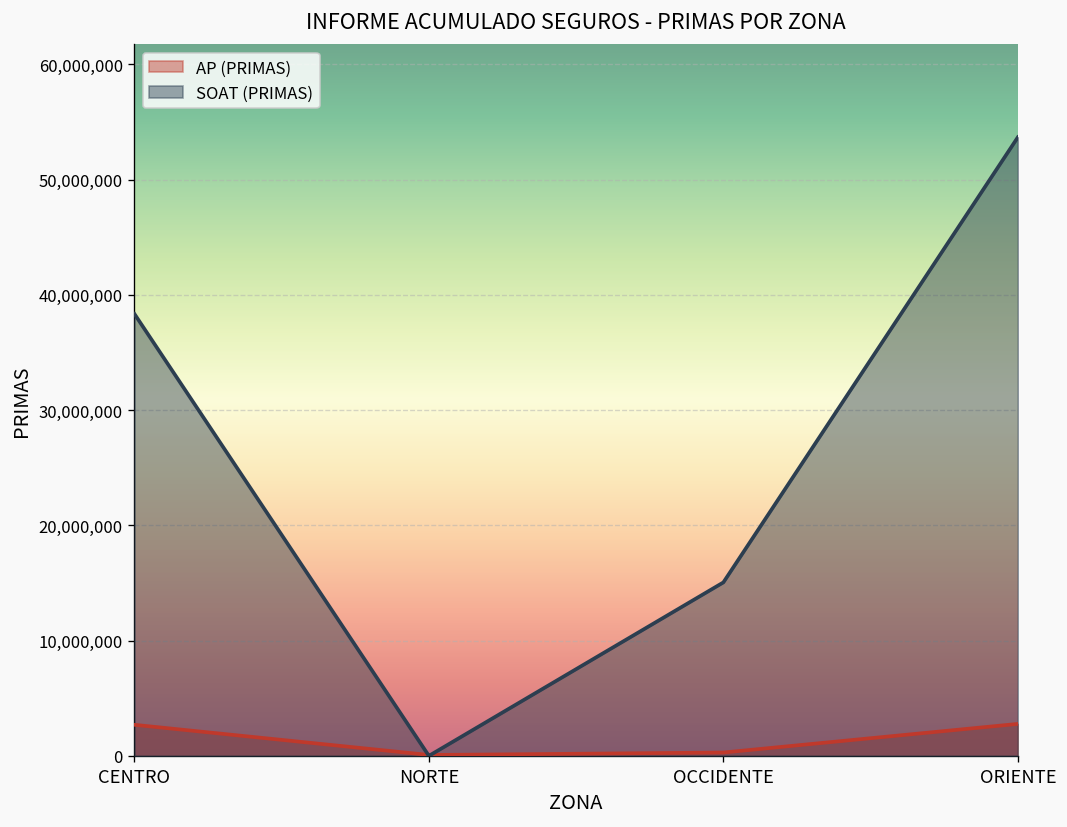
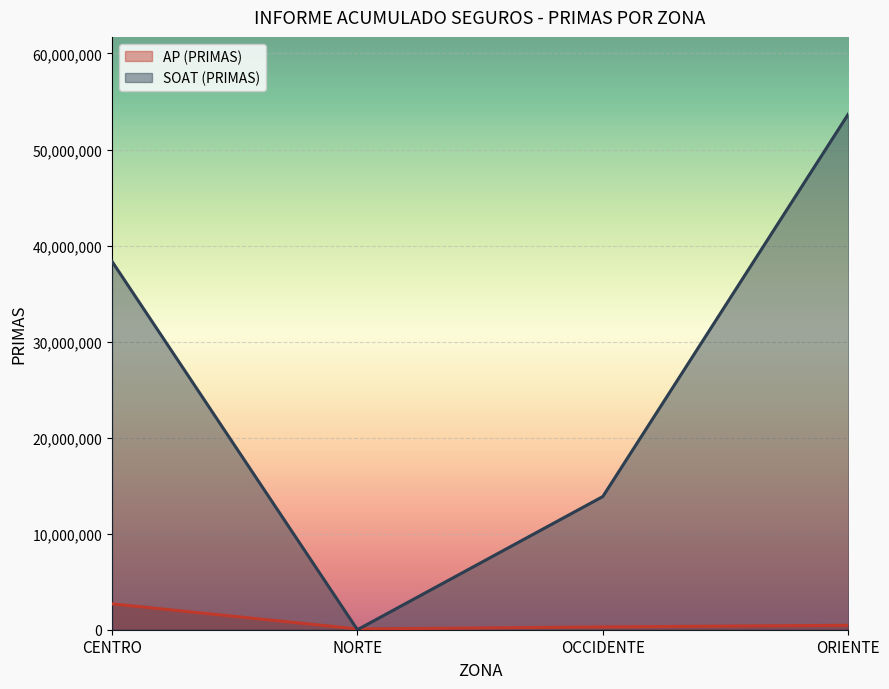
  {
    "AP (PRIMAS)": {
      "CENTRO": "3,000,000",
      "OCCIDENTE": "0",
-     "ORIENTE": "3,000,000"
+     "ORIENTE": "0"
    },
    "SOAT (PRIMAS)": {
      "CENTRO": "38,000,000",
-     "OCCIDENTE": "15,000,000",
+     "OCCIDENTE": "14,000,000",
      "ORIENTE": "54,000,000"
    }
  }
